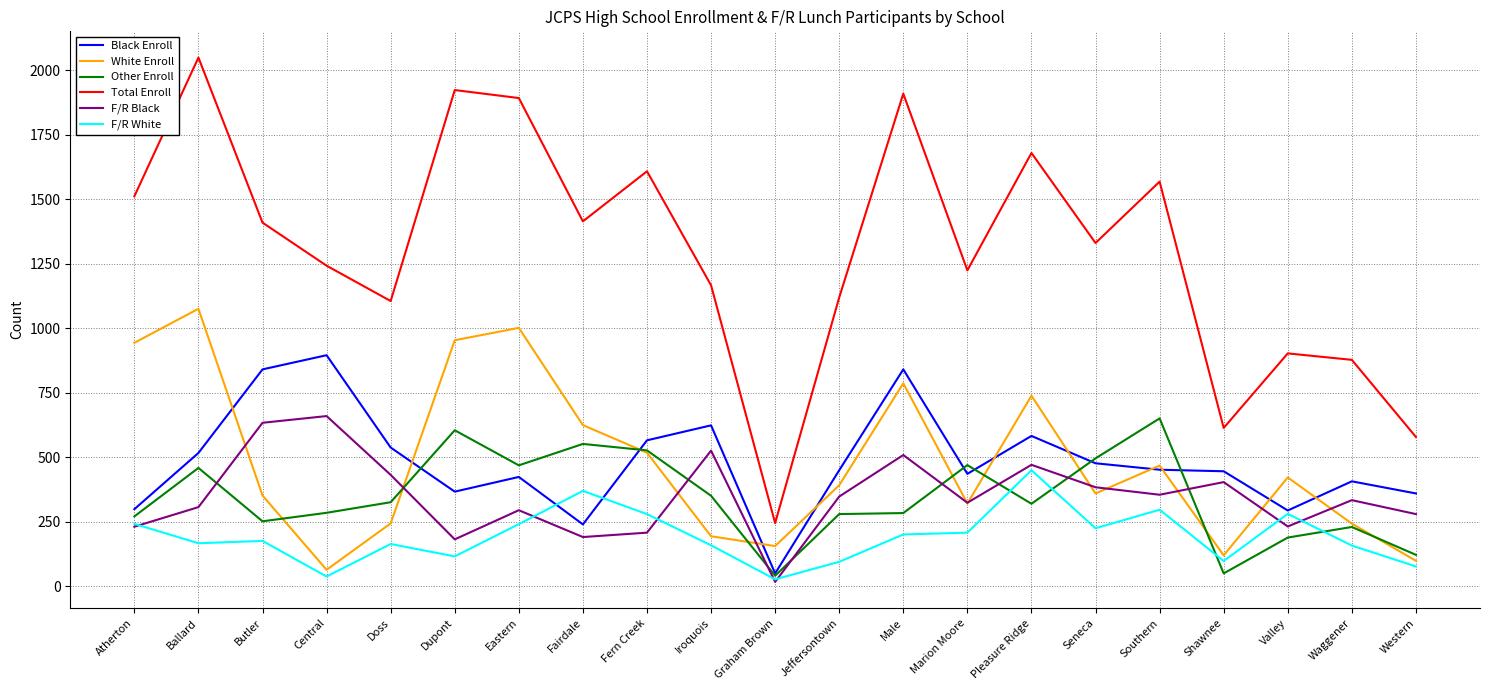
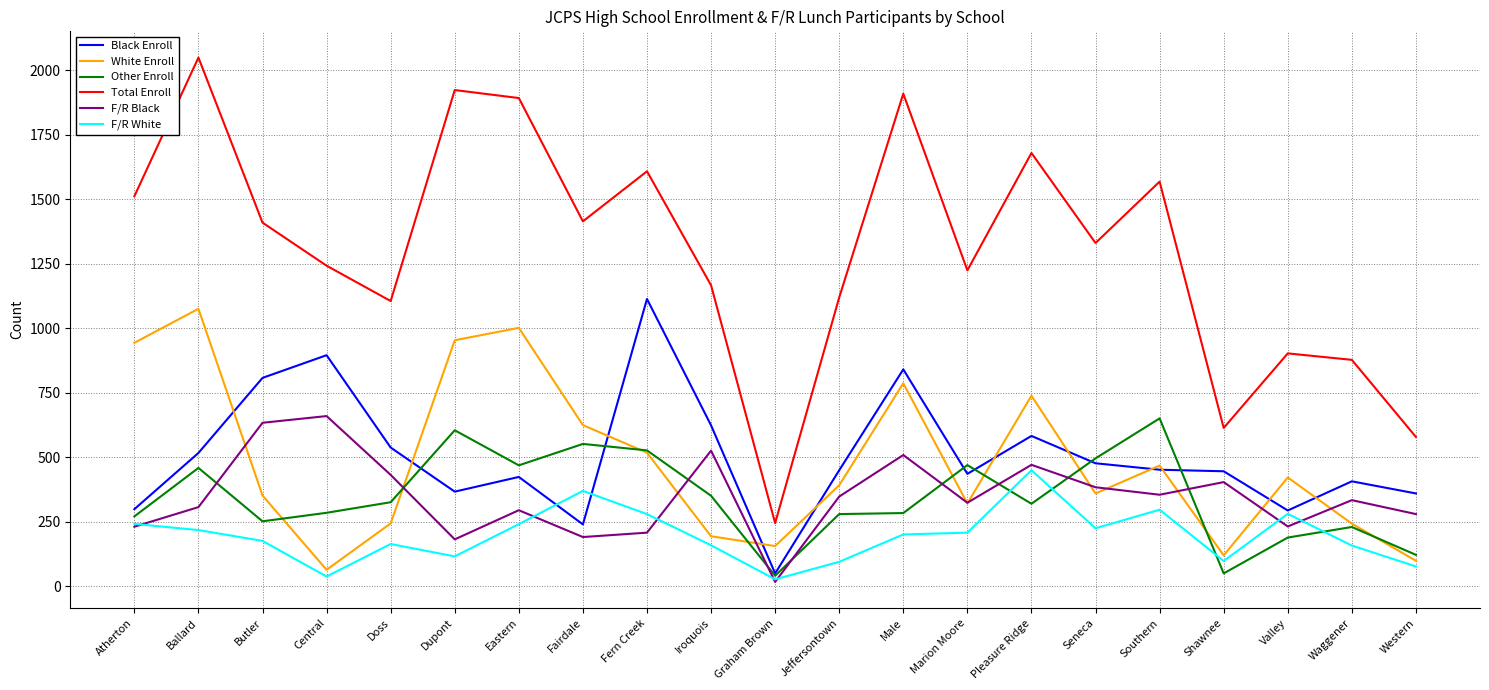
  {
    "Black Enroll": {
      "Atherton": 300,
      "Ballard": 520,
-     "Butler": 840,
+     "Butler": 810,
      "Central": 900,
      "Doss": 540,
      "Dupont": 370,
      "Eastern": 420,
      "Fairdale": 240,
-     "Fern Creek": 570,
+     "Fern Creek": 1110,
      "Iroquois": 620,
      "Jeffersontown": 450,
      "Male": 840,
      "Marion Moore": 440,
      "Pleasure Ridge": 580,
      "Seneca": 480,
      "Southern": 450,
      "Shawnee": 450,
      "Valley": 290,
      "Waggener": 410,
      "Western": 360
    },
    "White Enroll": {
      "Atherton": 940,
      "Ballard": 1080,
      "Butler": 350,
      "Central": 60,
      "Doss": 240,
      "Dupont": 950,
      "Eastern": 1000,
      "Fairdale": 620,
      "Iroquois": 190,
      "Graham Brown": 160,
      "Jeffersontown": 390,
      "Male": 790,
      "Pleasure Ridge": 740,
      "Seneca": 360,
      "Southern": 470,
      "Shawnee": 120,
      "Valley": 420,
      "Waggener": 240,
      "Western": 100
    },
    "Other Enroll": {
      "Atherton": 270,
      "Ballard": 460,
      "Butler": 250,
      "Central": 280,
      "Doss": 330,
      "Dupont": 600,
      "Eastern": 470,
      "Fairdale": 550,
      "Iroquois": 350,
      "Jeffersontown": 280,
      "Male": 280,
      "Marion Moore": 470,
      "Pleasure Ridge": 320,
      "Seneca": 500,
      "Southern": 650,
      "Shawnee": 50,
      "Valley": 190,
      "Waggener": 230,
      "Western": 120
    },
    "Total Enroll": {
      "Atherton": 1510,
      "Ballard": 2050,
      "Butler": 1410,
      "Central": 1240,
      "Doss": 1110,
      "Dupont": 1920,
      "Eastern": 1890,
      "Fairdale": 1410,
      "Fern Creek": 1610,
      "Iroquois": 1170,
      "Graham Brown": 240,
      "Jeffersontown": 1120,
      "Male": 1910,
      "Marion Moore": 1220,
      "Pleasure Ridge": 1680,
      "Seneca": 1330,
      "Southern": 1570,
      "Shawnee": 610,
      "Valley": 900,
      "Waggener": 880,
      "Western": 580
    },
    "F/R Black": {
      "Atherton": 230,
      "Ballard": 310,
      "Butler": 630,
      "Central": 660,
      "Doss": 430,
      "Dupont": 180,
      "Eastern": 290,
      "Fairdale": 190,
      "Fern Creek": 210,
      "Iroquois": 530,
      "Graham Brown": 20,
      "Jeffersontown": 350,
      "Male": 510,
      "Pleasure Ridge": 470,
      "Seneca": 380,
      "Southern": 350,
      "Shawnee": 400,
      "Valley": 230,
      "Waggener": 330,
      "Western": 280
    },
    "F/R White": {
      "Atherton": 240,
-     "Ballard": 170,
+     "Ballard": 220,
      "Butler": 180,
      "Central": 40,
      "Doss": 160,
      "Dupont": 120,
      "Eastern": 240,
      "Fairdale": 370,
      "Fern Creek": 280,
      "Iroquois": 160,
      "Graham Brown": 30,
      "Jeffersontown": 90,
      "Male": 200,
      "Marion Moore": 210,
      "Pleasure Ridge": 450,
      "Seneca": 220,
      "Southern": 300,
      "Shawnee": 100,
      "Valley": 280,
      "Waggener": 160,
      "Western": 80
    }
  }
